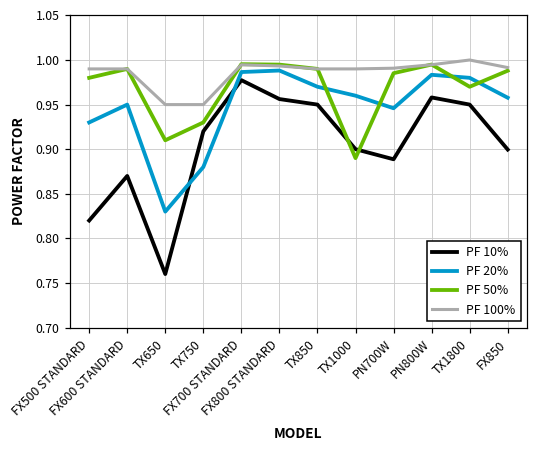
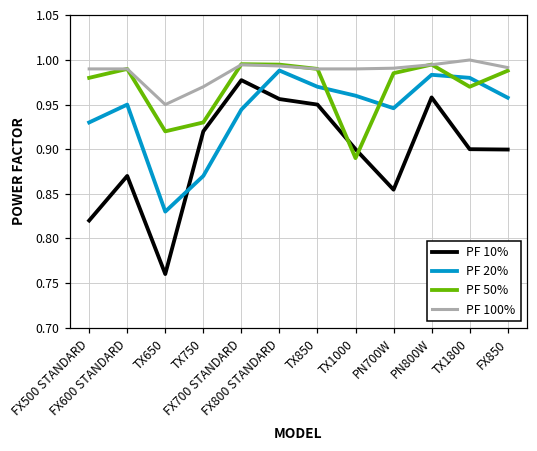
  {
    "PF 10%": {
      "FX500 STANDARD": 0.82,
      "FX600 STANDARD": 0.87,
      "TX650": 0.76,
      "TX750": 0.92,
      "FX700 STANDARD": 0.98,
      "FX800 STANDARD": 0.96,
      "TX850": 0.95,
      "TX1000": 0.90,
-     "PN700W": 0.89,
+     "PN700W": 0.85,
      "PN800W": 0.96,
-     "TX1800": 0.95,
+     "TX1800": 0.90,
      "FX850": 0.90
    },
    "PF 20%": {
      "FX500 STANDARD": 0.93,
      "FX600 STANDARD": 0.95,
      "TX650": 0.83,
-     "TX750": 0.88,
-     "FX700 STANDARD": 0.99,
+     "TX750": 0.87,
+     "FX700 STANDARD": 0.94,
      "FX800 STANDARD": 0.99,
      "TX850": 0.97,
      "TX1000": 0.96,
      "PN700W": 0.95,
      "PN800W": 0.98,
      "TX1800": 0.98,
      "FX850": 0.96
    },
    "PF 50%": {
      "FX500 STANDARD": 0.98,
-     "TX650": 0.91,
+     "TX650": 0.92,
      "TX750": 0.93,
      "TX1000": 0.89,
      "PN700W": 0.99,
      "TX1800": 0.97,
      "FX850": 0.99
    },
    "PF 100%": {
      "FX500 STANDARD": 0.99,
      "TX650": 0.95,
-     "TX750": 0.95,
+     "TX750": 0.97,
      "TX1000": 0.99,
      "PN700W": 0.99,
      "TX1800": 1.00,
      "FX850": 0.99
    }
  }
